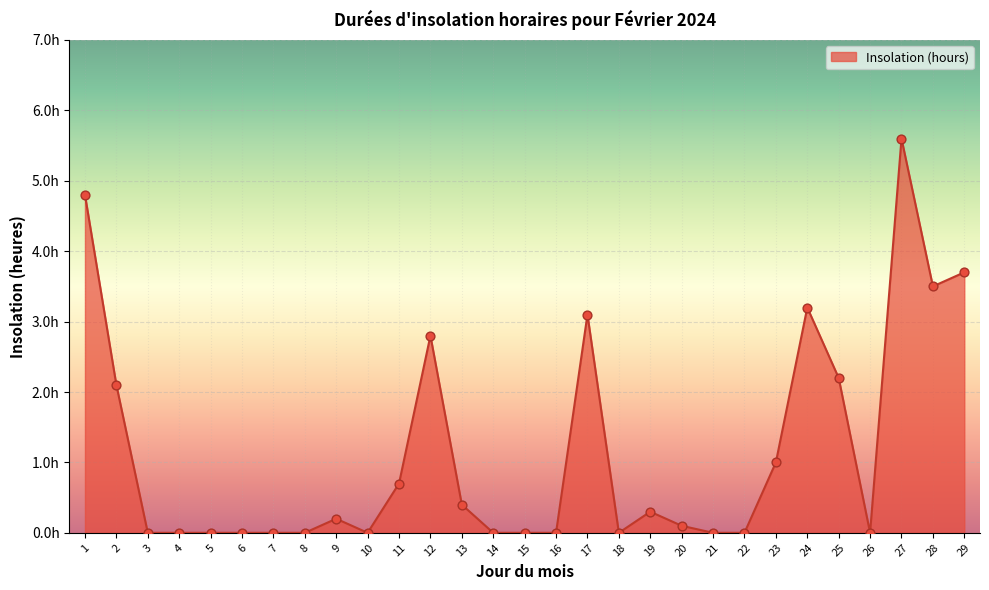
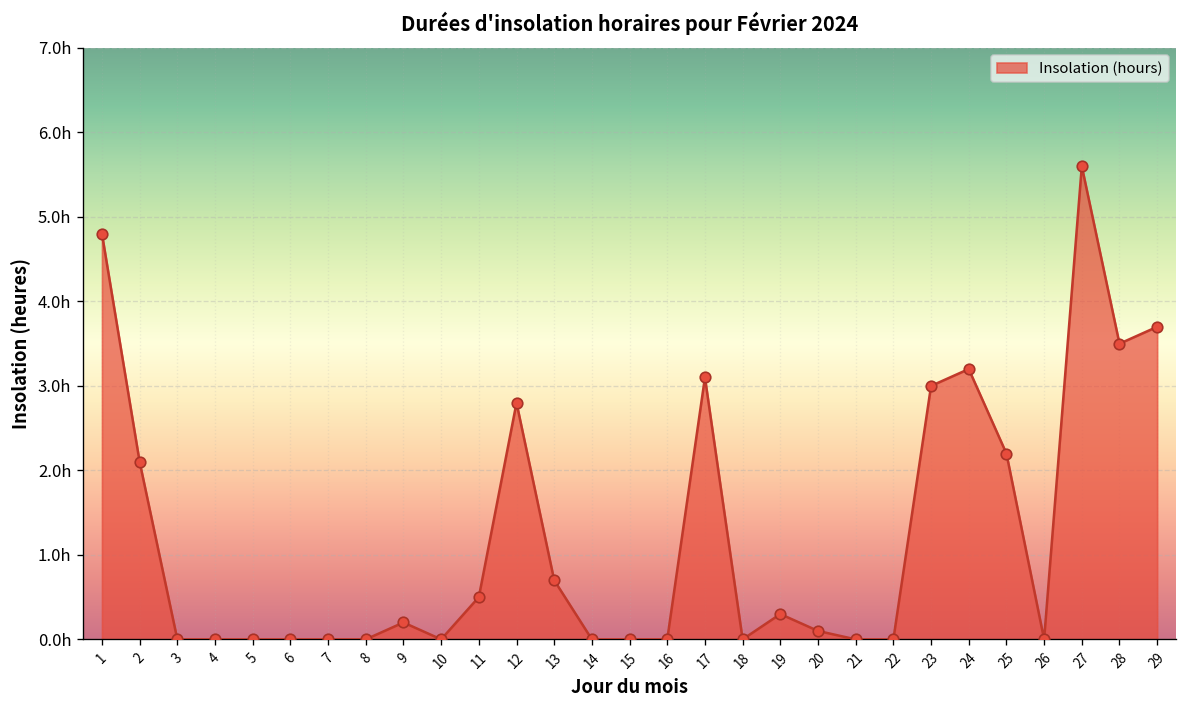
  {
    "1": "4.8h",
    "2": "2.1h",
    "3": "0.0h",
    "4": "0.0h",
    "5": "0.0h",
    "6": "0.0h",
    "7": "0.0h",
    "8": "0.0h",
    "9": "0.2h",
    "10": "0.0h",
-   "11": "0.7h",
+   "11": "0.5h",
    "12": "2.8h",
-   "13": "0.4h",
+   "13": "0.7h",
    "14": "0.0h",
    "15": "0.0h",
    "16": "0.0h",
    "17": "3.1h",
    "18": "0.0h",
    "19": "0.3h",
    "20": "0.1h",
    "21": "0.0h",
    "22": "0.0h",
-   "23": "1h",
+   "23": "3h",
    "24": "3.2h",
    "25": "2.2h",
    "26": "0.0h",
    "27": "5.6h",
    "28": "3.5h",
    "29": "3.7h"
  }
